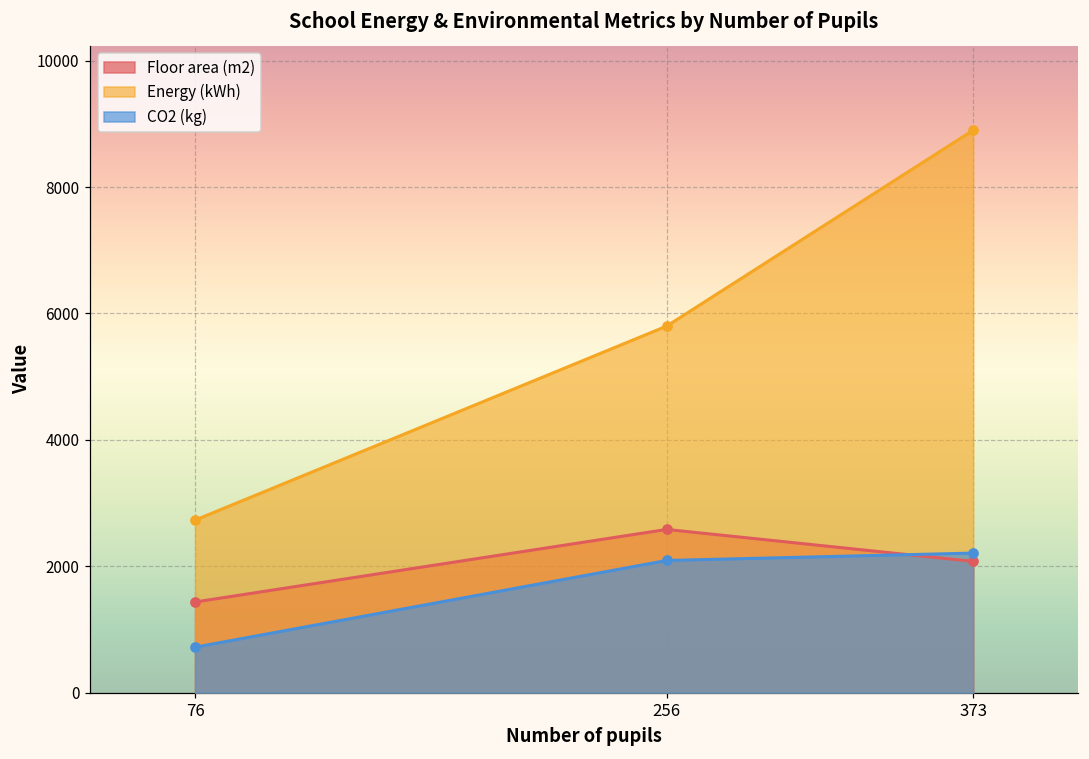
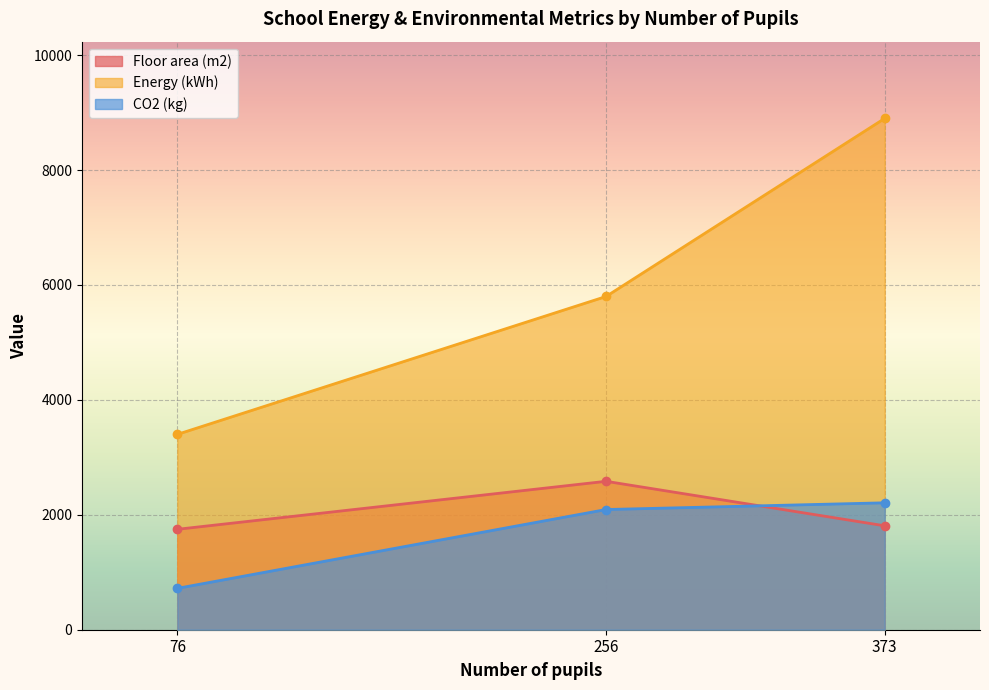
  {
    "Floor area (m2)": {
-     "76": 1400,
+     "76": 1700,
      "256": 2600,
-     "373": 2100
+     "373": 1800
    },
    "Energy (kWh)": {
-     "76": 2700,
+     "76": 3400,
      "256": 5800,
      "373": 8900
    },
    "CO2 (kg)": {
      "76": 700,
      "256": 2100,
      "373": 2200
    }
  }
